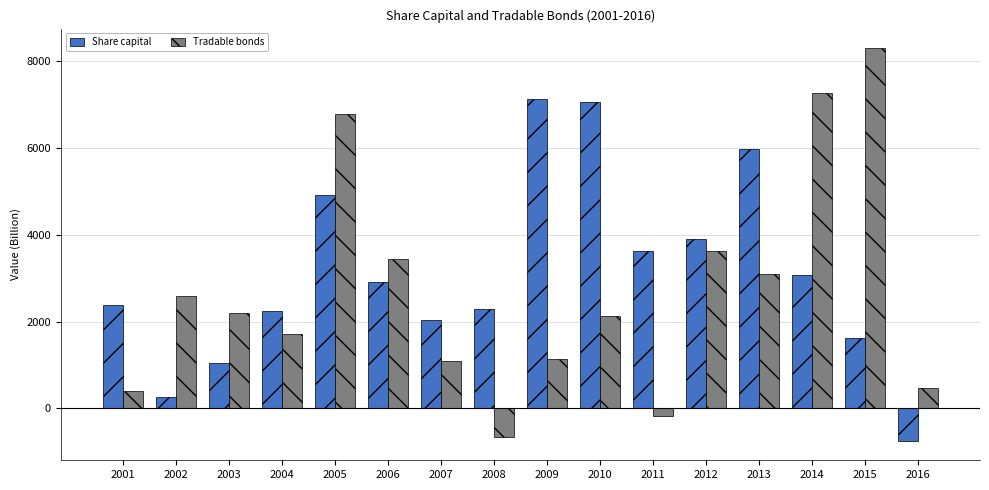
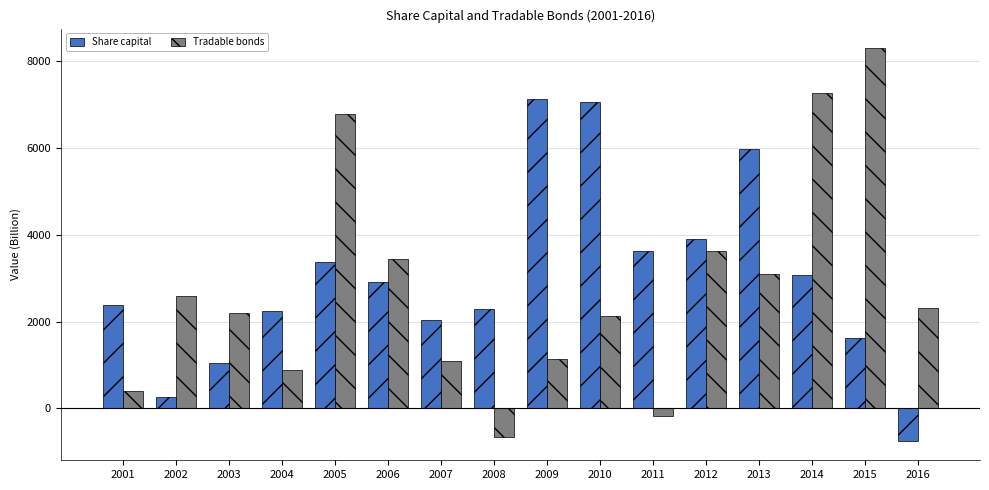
  {
    "Share capital": {
      "2001": 2400,
      "2002": 300,
      "2003": 1100,
      "2004": 2300,
-     "2005": 4900,
+     "2005": 3400,
      "2006": 2900,
      "2007": 2000,
      "2008": 2300,
      "2009": 7100,
      "2010": 7100,
      "2011": 3600,
      "2012": 3900,
      "2013": 6000,
      "2014": 3100,
      "2015": 1600,
      "2016": -700
    },
    "Tradable bonds": {
      "2001": 400,
      "2002": 2600,
      "2003": 2200,
-     "2004": 1700,
+     "2004": 900,
      "2005": 6800,
      "2006": 3400,
      "2007": 1100,
      "2008": -700,
      "2009": 1100,
      "2010": 2100,
      "2011": -200,
      "2012": 3600,
      "2013": 3100,
      "2014": 7300,
      "2015": 8300,
-     "2016": 500
+     "2016": 2300
    }
  }
